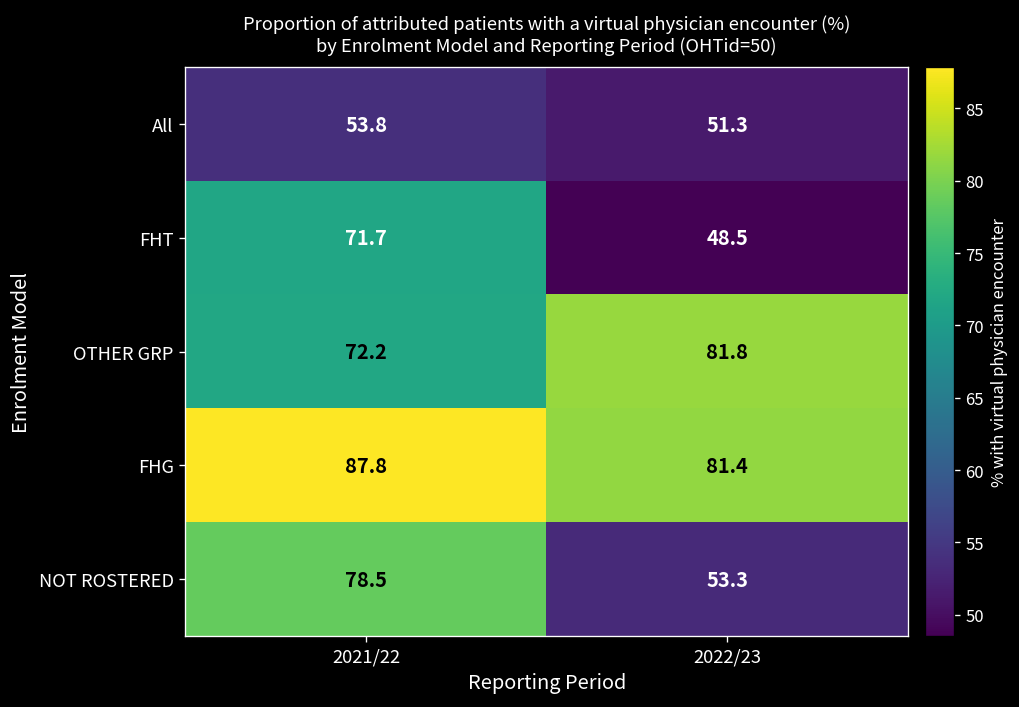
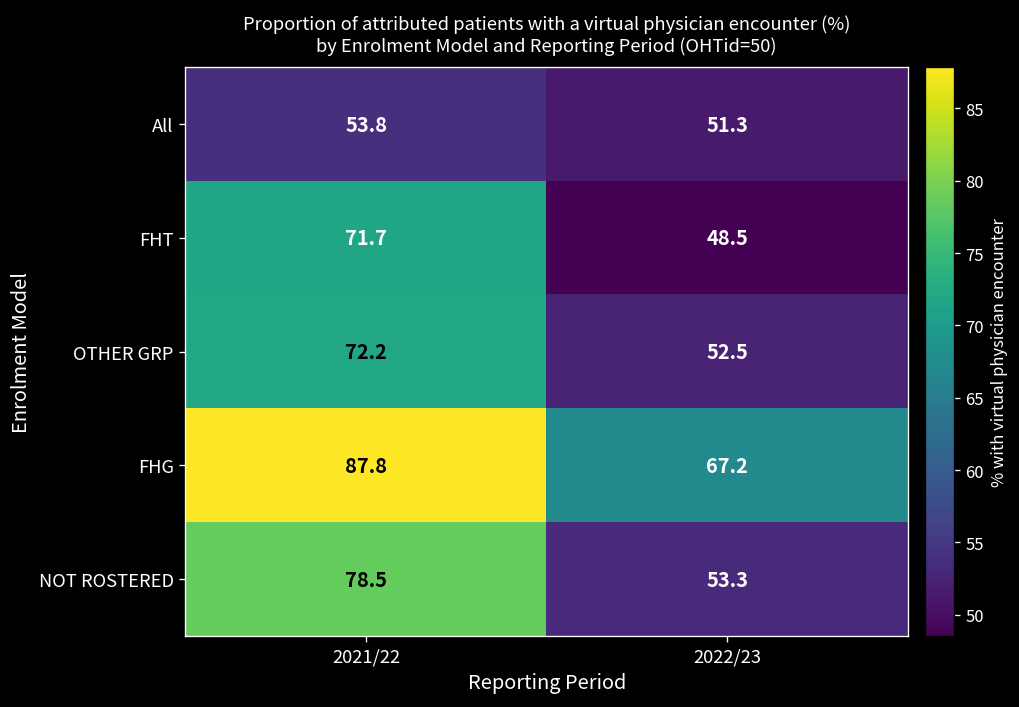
  {
    "All": {
      "2021/22": 53.8,
      "2022/23": 51.3
    },
    "FHT": {
      "2021/22": 71.7,
      "2022/23": 48.5
    },
    "OTHER GRP": {
      "2021/22": 72.2,
-     "2022/23": 81.8
+     "2022/23": 52.5
    },
    "FHG": {
      "2021/22": 87.8,
-     "2022/23": 81.4
+     "2022/23": 67.2
    },
    "NOT ROSTERED": {
      "2021/22": 78.5,
      "2022/23": 53.3
    }
  }
